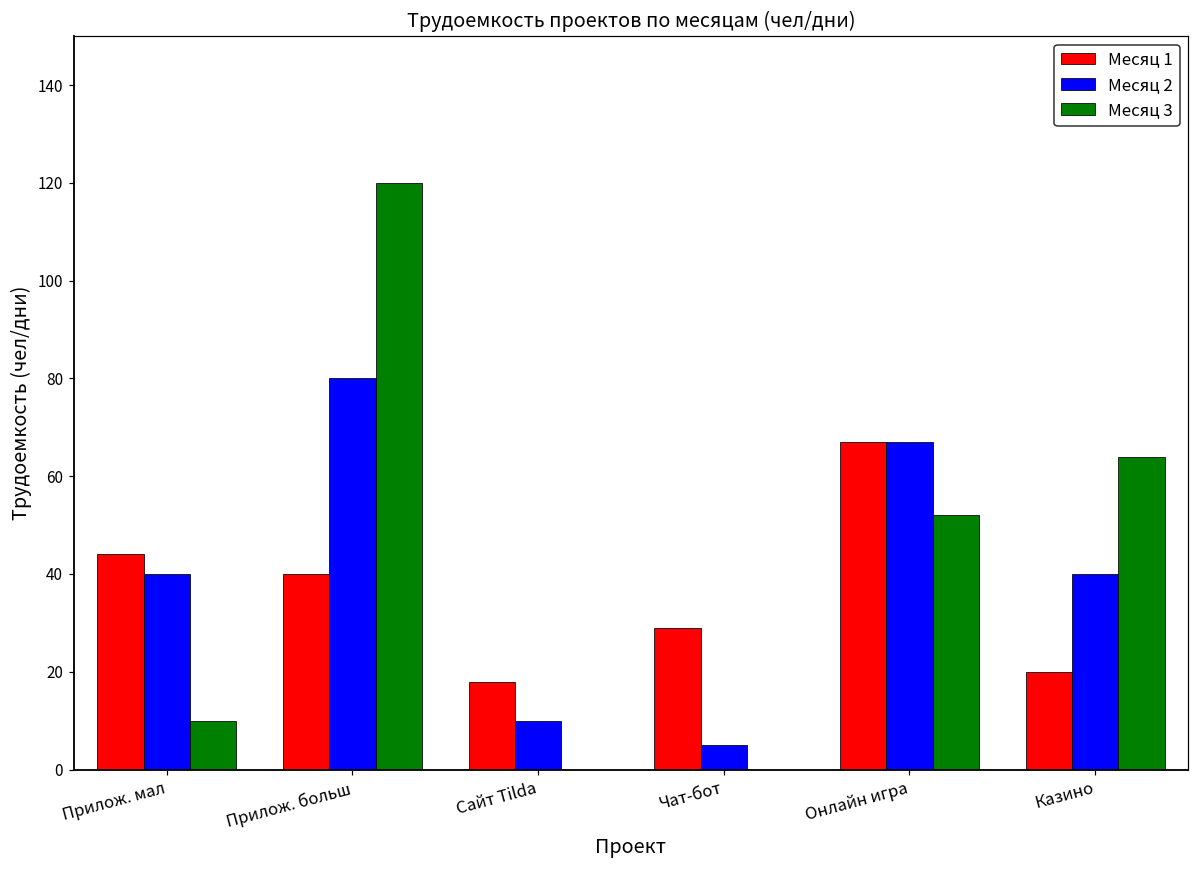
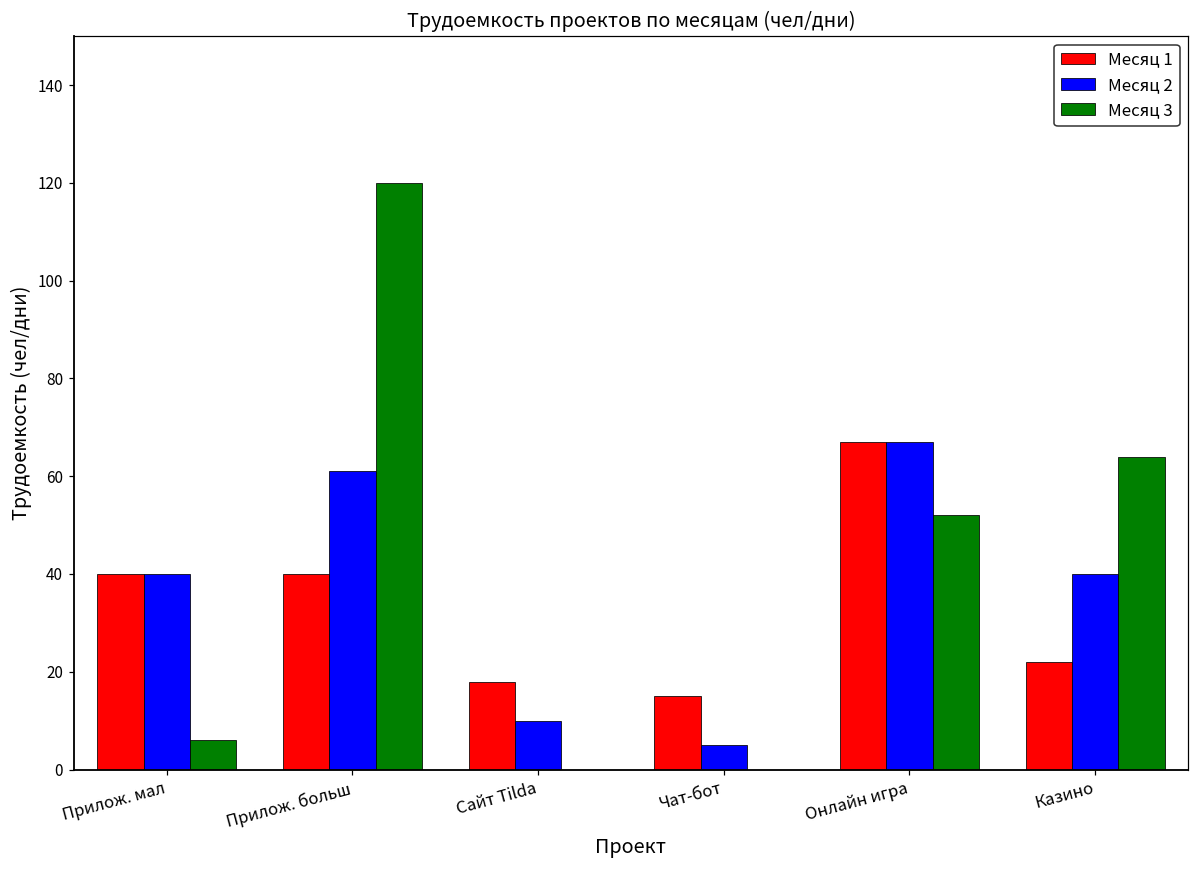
  {
    "Месяц 1": {
-     "Прилож. мал": 44,
+     "Прилож. мал": 40,
      "Прилож. больш": 40,
      "Сайт Tilda": 18,
-     "Чат-бот": 29,
+     "Чат-бот": 15,
      "Онлайн игра": 67,
-     "Казино": 20
+     "Казино": 22
    },
    "Месяц 2": {
      "Прилож. мал": 40,
-     "Прилож. больш": 80,
+     "Прилож. больш": 61,
      "Сайт Tilda": 10,
      "Чат-бот": 5,
      "Онлайн игра": 67,
      "Казино": 40
    },
    "Месяц 3": {
-     "Прилож. мал": 10,
+     "Прилож. мал": 6,
      "Прилож. больш": 120,
      "Сайт Tilda": 0,
      "Чат-бот": 0,
      "Онлайн игра": 52,
      "Казино": 64
    }
  }
